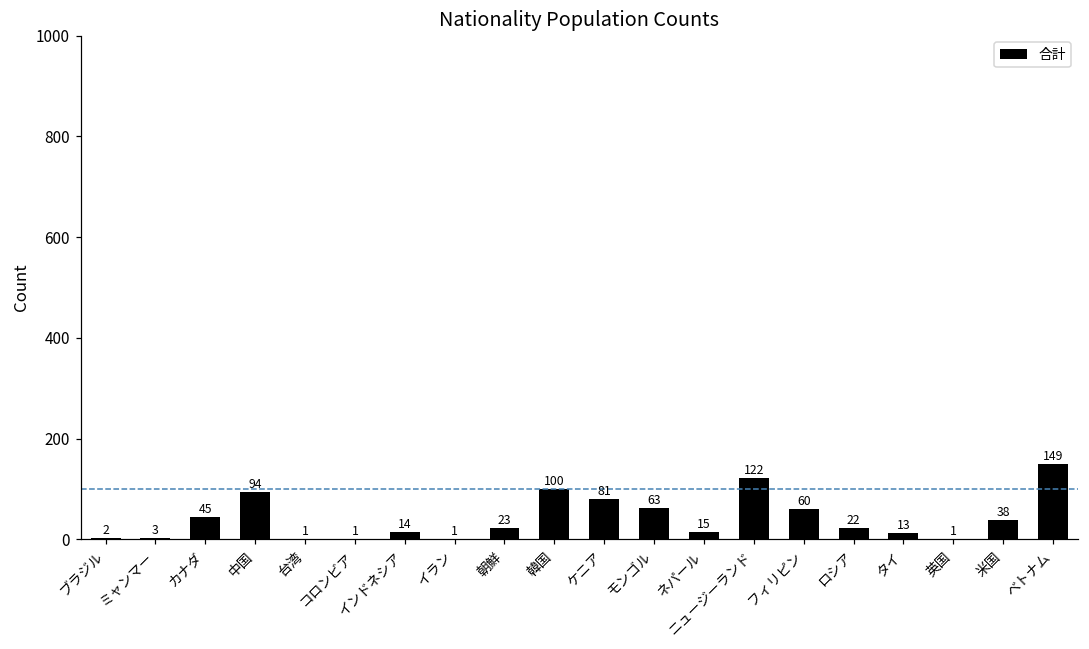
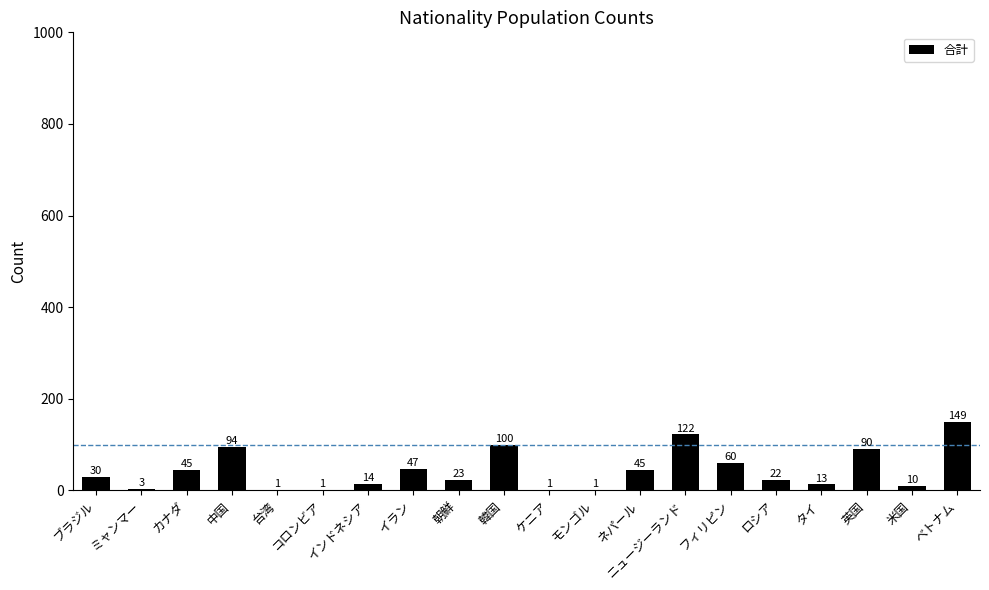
  {
-   "ブラジル": 2,
+   "ブラジル": 30,
    "ミャンマー": 3,
    "カナダ": 45,
    "中国": 94,
    "台湾": 1,
    "コロンビア": 1,
    "インドネシア": 14,
-   "イラン": 1,
+   "イラン": 47,
    "朝鮮": 23,
    "韓国": 100,
-   "ケニア": 81,
-   "モンゴル": 63,
-   "ネパール": 15,
+   "ケニア": 1,
+   "モンゴル": 1,
+   "ネパール": 45,
    "ニュージーランド": 122,
    "フィリピン": 60,
    "ロシア": 22,
    "タイ": 13,
-   "英国": 1,
-   "米国": 38,
+   "英国": 90,
+   "米国": 10,
    "ベトナム": 149
  }
